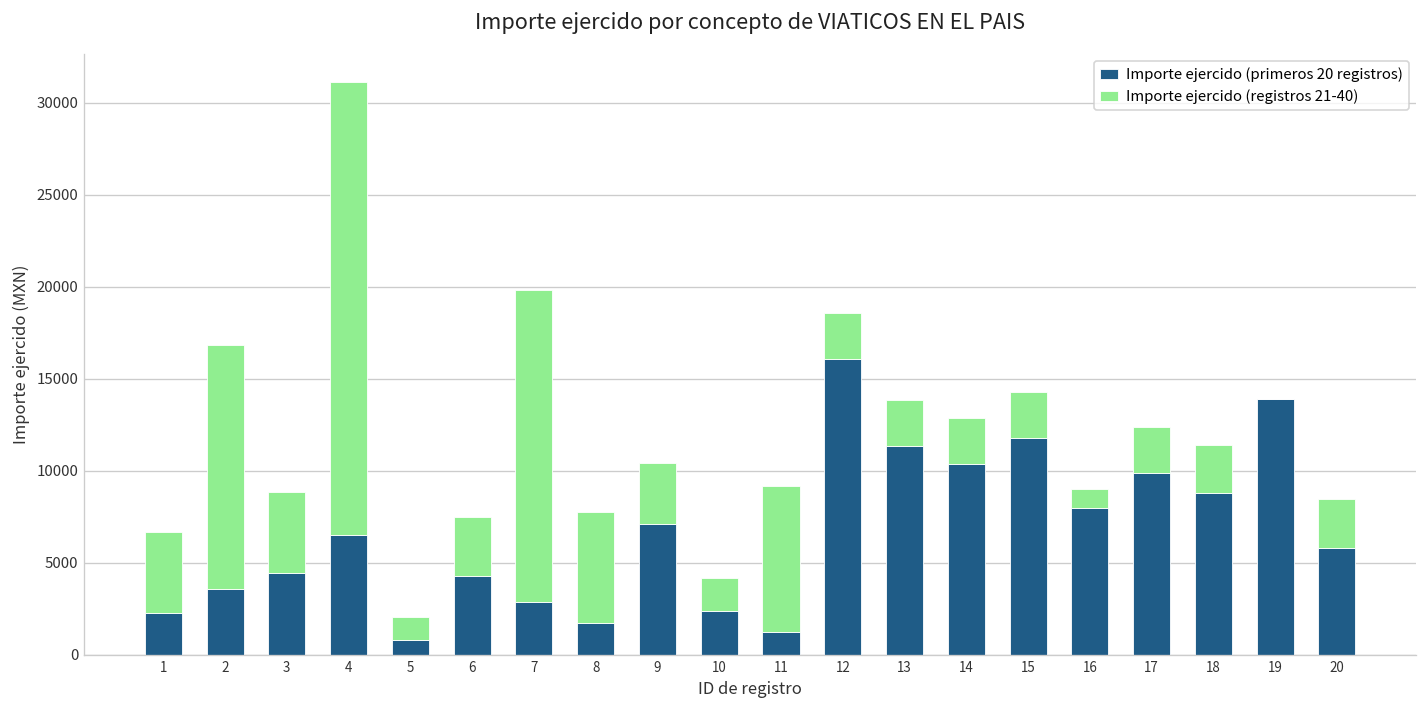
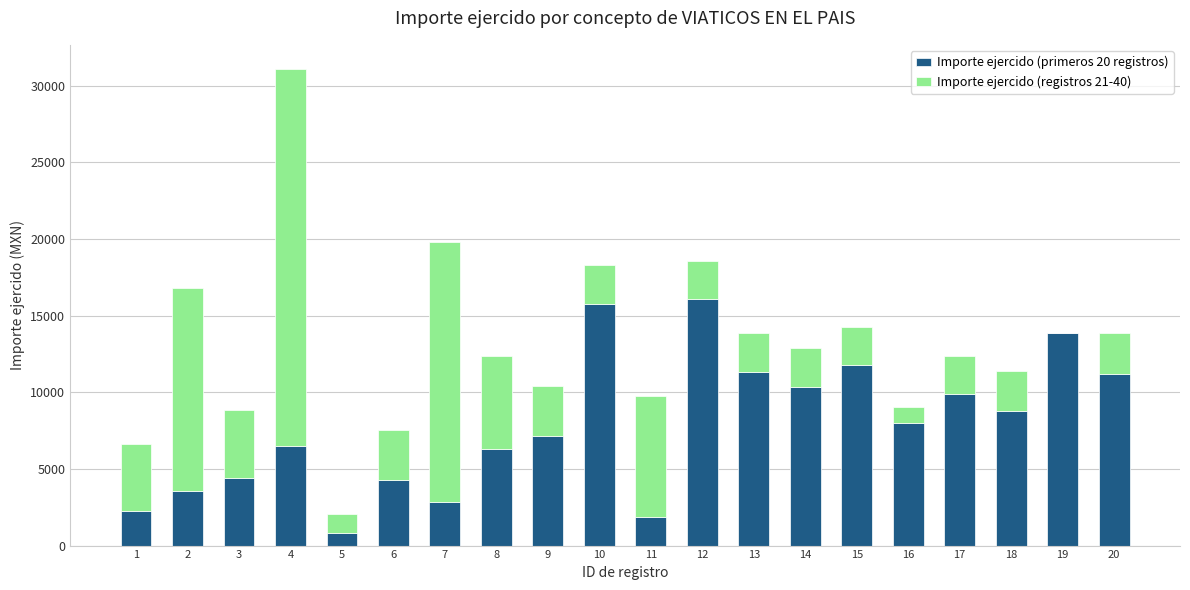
  {
    "Importe ejercido (primeros 20 registros)": {
      "1": 2200,
      "2": 3600,
      "3": 4400,
      "4": 6500,
      "5": 800,
      "6": 4300,
      "7": 2900,
-     "8": 1700,
+     "8": 6300,
      "9": 7100,
-     "10": 2400,
-     "11": 1300,
+     "10": 15800,
+     "11": 1900,
      "12": 16100,
      "13": 11400,
      "14": 10400,
      "15": 11800,
      "16": 8000,
      "17": 9900,
      "18": 8800,
      "19": 13900,
-     "20": 5800
+     "20": 11200
    },
    "Importe ejercido (registros 21-40)": {
      "1": 4400,
      "2": 13200,
      "3": 4400,
      "4": 24600,
      "5": 1200,
      "6": 3200,
      "7": 16900,
      "8": 6000,
      "9": 3300,
-     "10": 1800,
+     "10": 2500,
      "11": 7900,
      "12": 2500,
      "13": 2500,
      "14": 2500,
      "15": 2500,
      "16": 1000,
      "17": 2500,
      "18": 2600,
      "19": 0,
      "20": 2700
    }
  }
